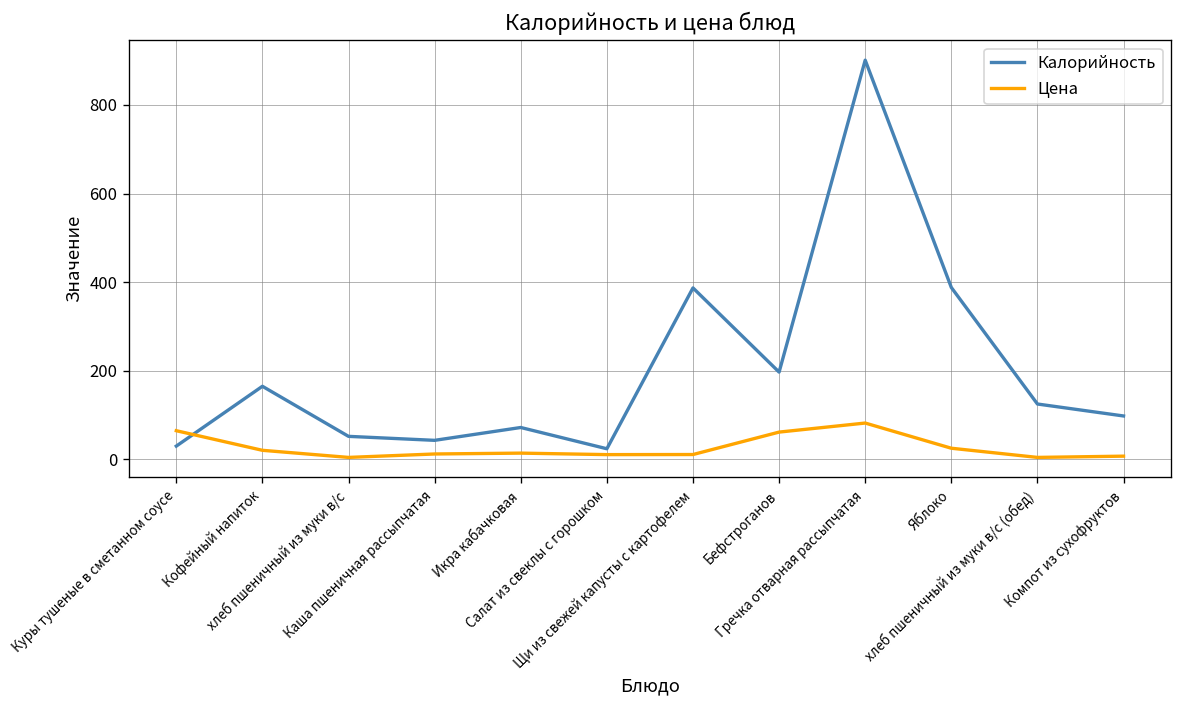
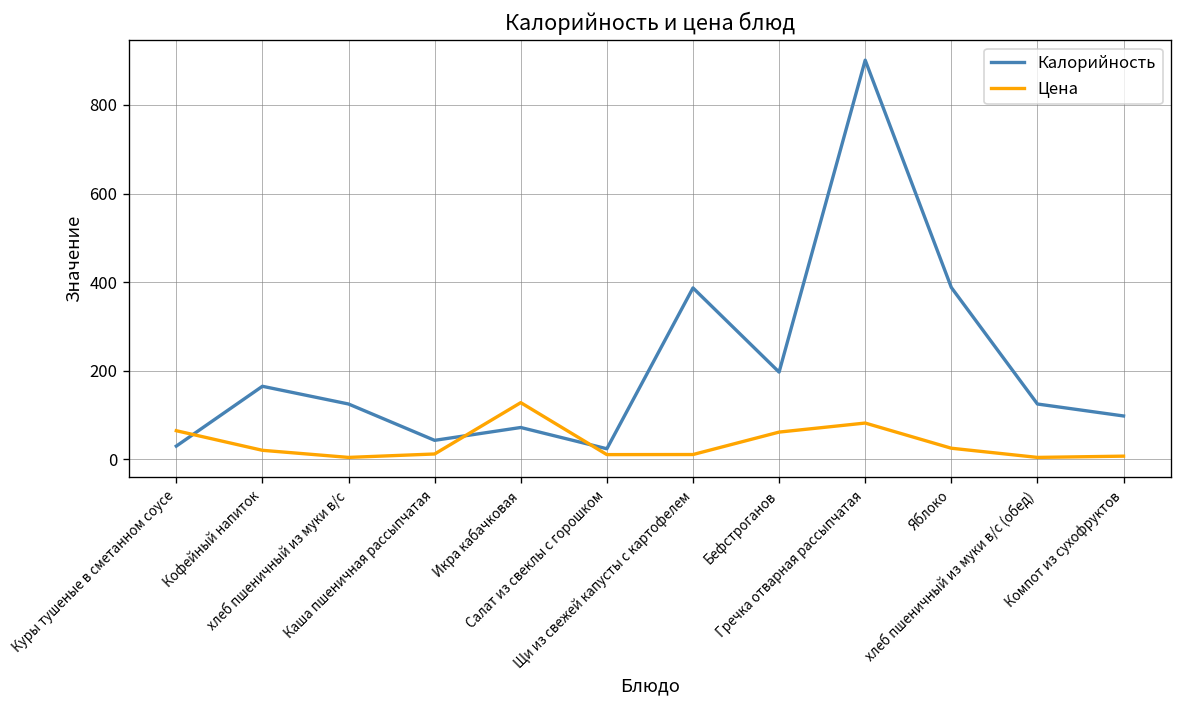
  {
    "Калорийность": {
      "Куры тушеные в сметанном соусе": 30,
      "Кофейный напиток": 170,
-     "хлеб пшеничный из муки в/с": 50,
+     "хлеб пшеничный из муки в/с": 130,
      "Каша пшеничная рассыпчатая": 40,
      "Икра кабачковая": 70,
      "Салат из свеклы с горошком": 20,
      "Щи из свежей капусты с картофелем": 390,
      "Бефстроганов": 200,
      "Гречка отварная рассыпчатая": 900,
      "Яблоко": 390,
      "хлеб пшеничный из муки в/с (обед)": 130,
      "Компот из сухофруктов": 100
    },
    "Цена": {
      "Куры тушеные в сметанном соусе": 60,
      "Кофейный напиток": 20,
      "хлеб пшеничный из муки в/с": 0,
      "Каша пшеничная рассыпчатая": 10,
-     "Икра кабачковая": 10,
+     "Икра кабачковая": 130,
      "Салат из свеклы с горошком": 10,
      "Щи из свежей капусты с картофелем": 10,
      "Бефстроганов": 60,
      "Гречка отварная рассыпчатая": 80,
      "Яблоко": 30,
      "хлеб пшеничный из муки в/с (обед)": 0,
      "Компот из сухофруктов": 10
    }
  }
